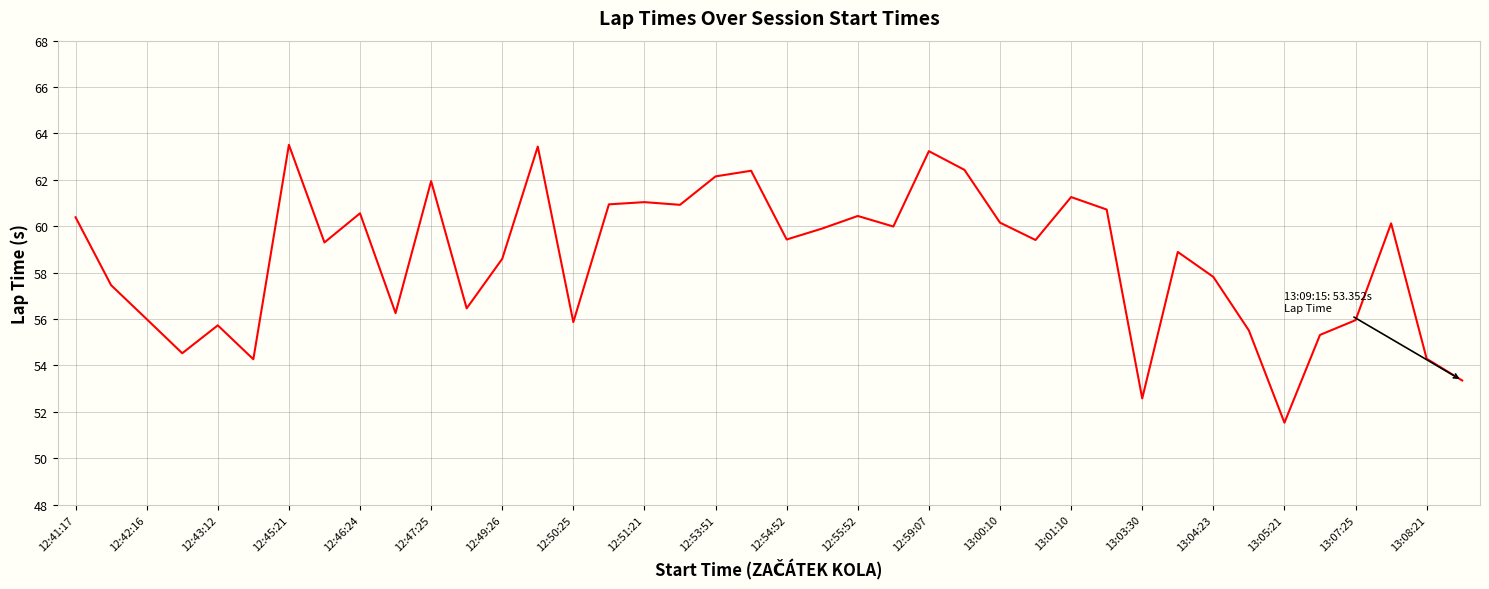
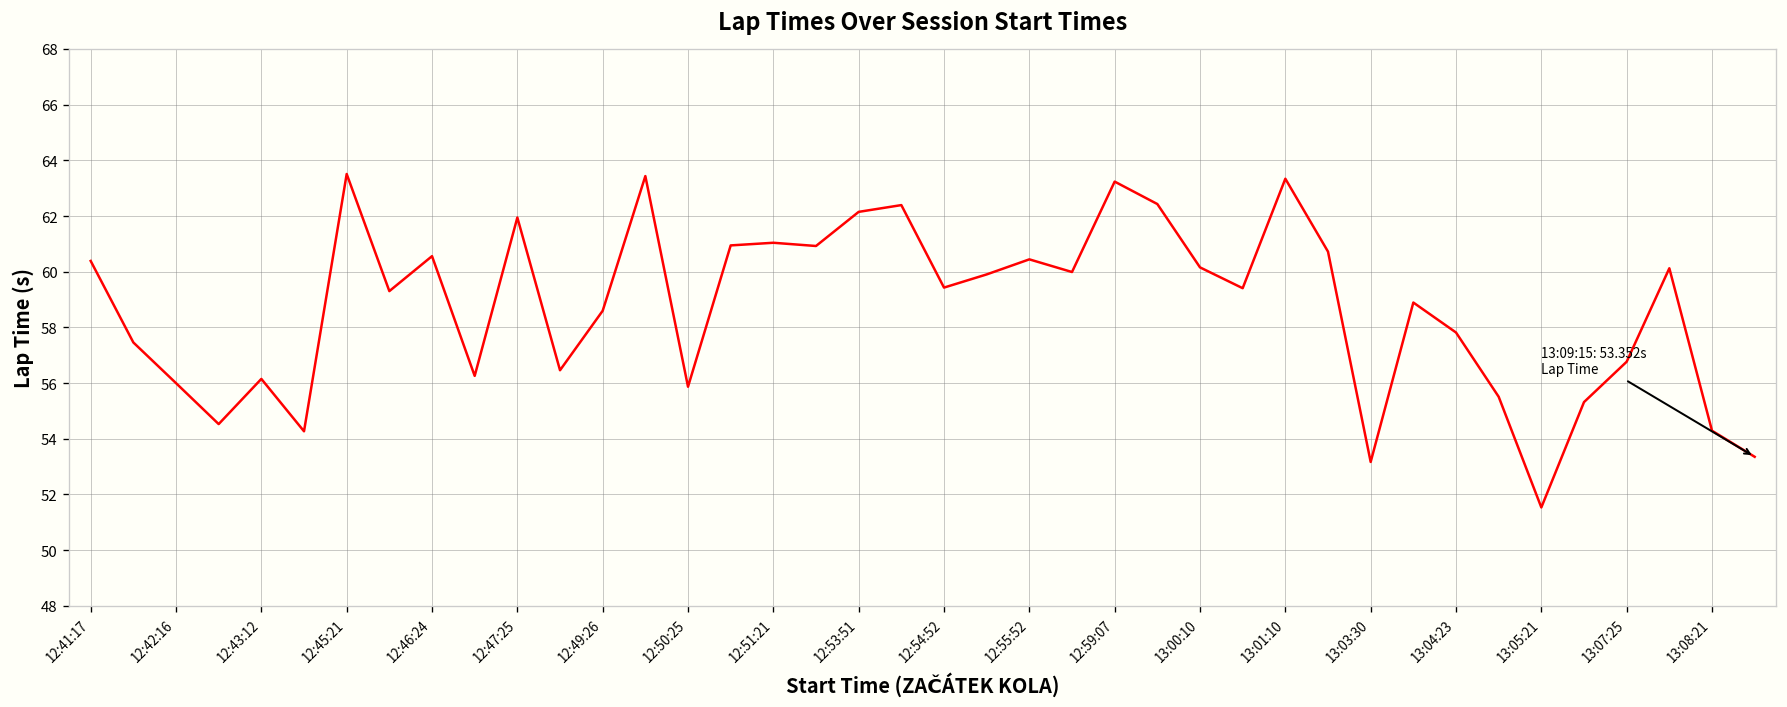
  {
    "12:41:17": 60.4,
-   "12:43:12": 55.7,
+   "12:43:12": 56.2,
    "12:45:21": 63.5,
    "12:47:25": 61.9,
    "12:49:26": 58.6,
    "12:51:21": 61.0,
    "12:53:51": 62.2,
    "12:55:52": 60.4,
    "12:59:07": 63.2,
-   "13:01:10": 61.3,
-   "13:03:30": 52.6,
+   "13:01:10": 63.3,
+   "13:03:30": 53.2,
    "13:05:21": 51.5,
-   "13:07:25": 56.0
+   "13:07:25": 56.8
  }
